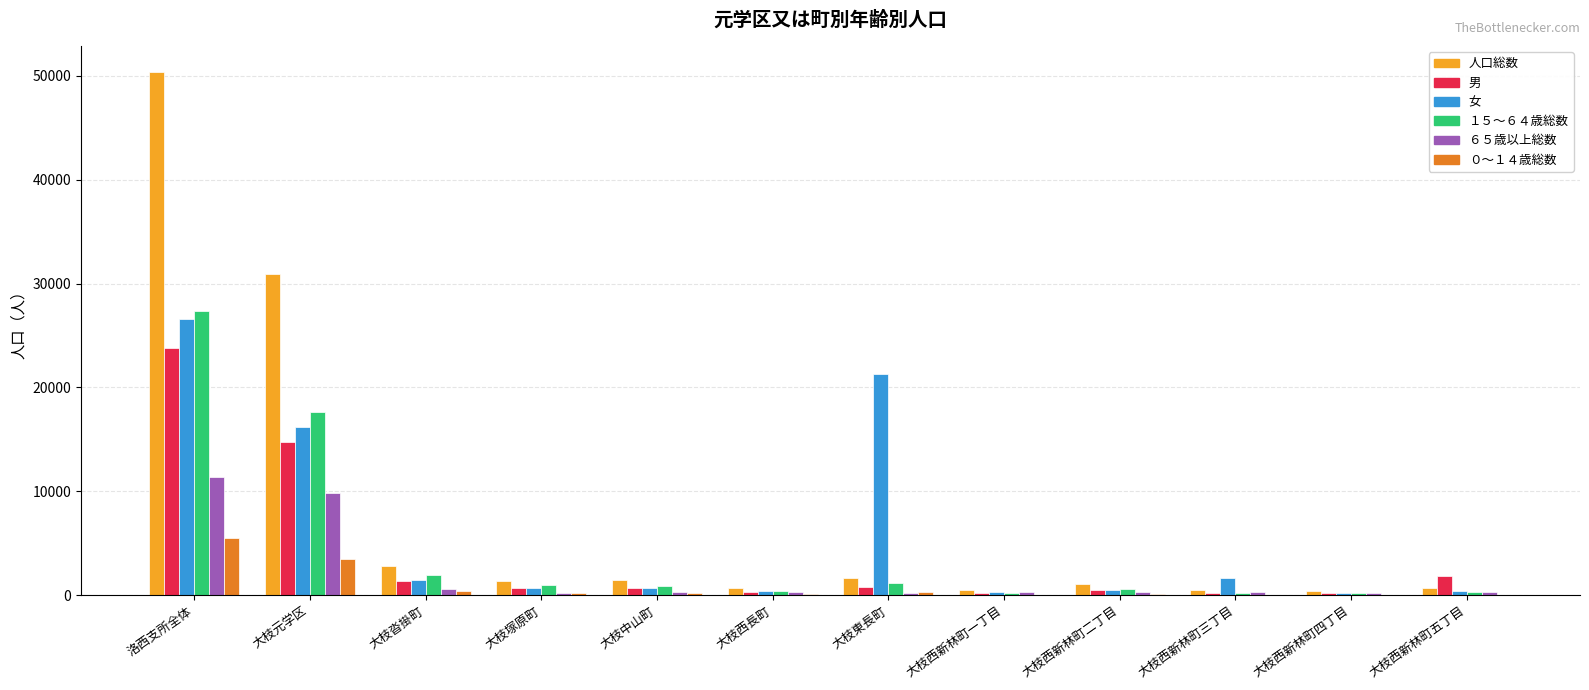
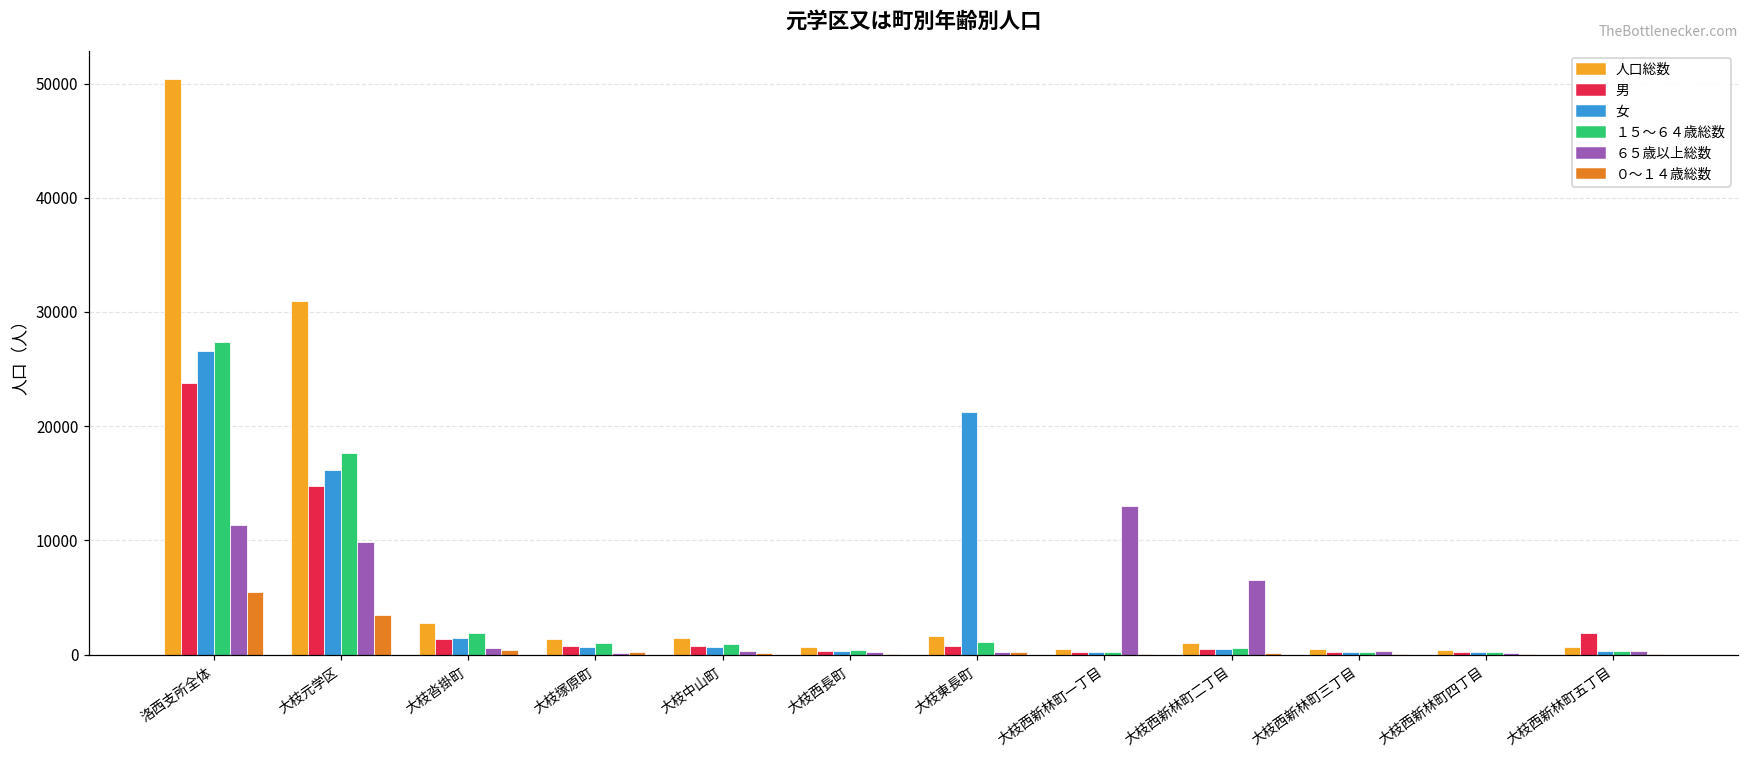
  {
    "男": {
      "洛西支所全体": 23800,
      "大枝元学区": 14800,
      "大枝沓掛町": 1400,
      "大枝塚原町": 700,
      "大枝中山町": 700,
      "大枝西長町": 300,
      "大枝東長町": 800,
      "大枝西新林町二丁目": 500,
      "大枝西新林町三丁目": 200,
      "大枝西新林町五丁目": 1900
    },
    "女": {
      "洛西支所全体": 26600,
      "大枝元学区": 16200,
      "大枝沓掛町": 1400,
      "大枝塚原町": 700,
      "大枝中山町": 700,
      "大枝西長町": 400,
      "大枝東長町": 21300,
      "大枝西新林町一丁目": 300,
      "大枝西新林町二丁目": 500,
-     "大枝西新林町三丁目": 1600,
+     "大枝西新林町三丁目": 300,
      "大枝西新林町五丁目": 300
    },
    "１５～６４歳総数": {
      "洛西支所全体": 27400,
      "大枝元学区": 17600,
      "大枝沓掛町": 1900,
      "大枝塚原町": 1000,
      "大枝中山町": 900,
      "大枝西長町": 400,
      "大枝東長町": 1100,
      "大枝西新林町二丁目": 600,
      "大枝西新林町五丁目": 300
    },
    "６５歳以上総数": {
      "洛西支所全体": 11300,
      "大枝元学区": 9800,
      "大枝沓掛町": 500,
      "大枝中山町": 300,
      "大枝西長町": 300,
-     "大枝西新林町一丁目": 300,
-     "大枝西新林町二丁目": 300,
+     "大枝西新林町一丁目": 13000,
+     "大枝西新林町二丁目": 6500,
      "大枝西新林町三丁目": 300,
      "大枝西新林町五丁目": 300
    }
  }
